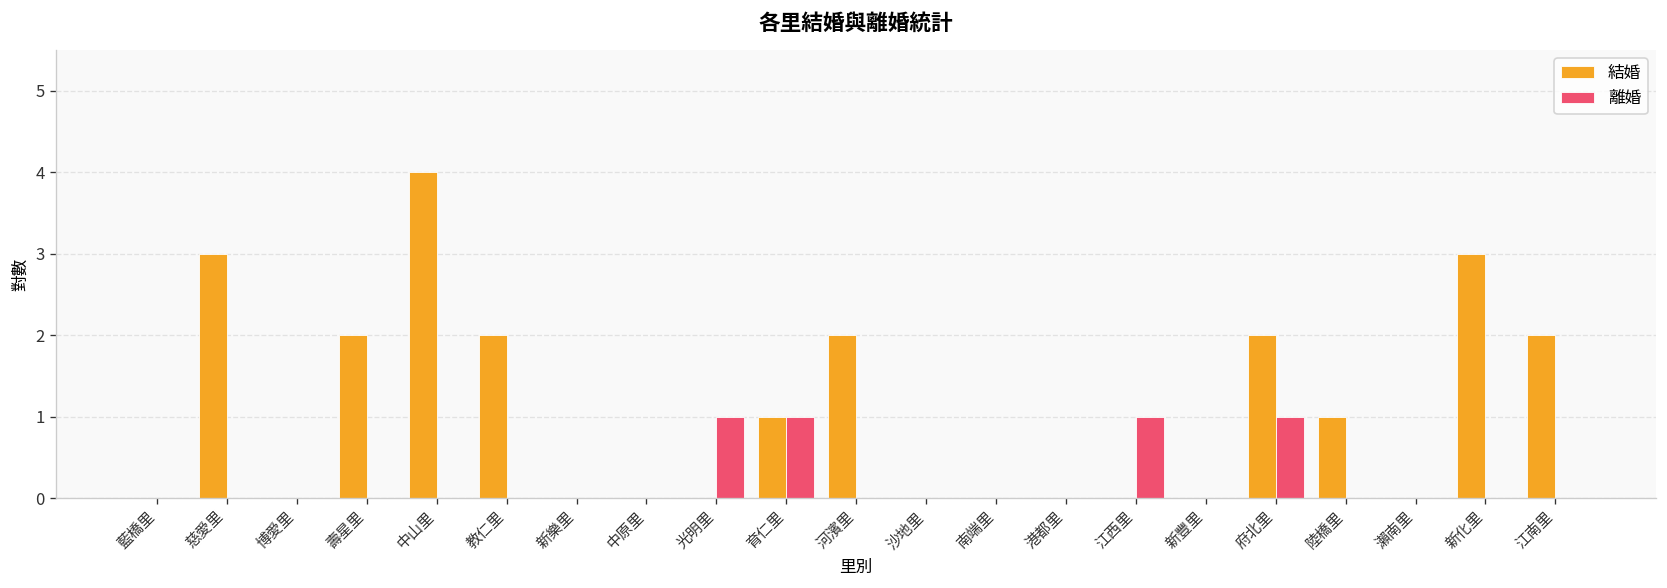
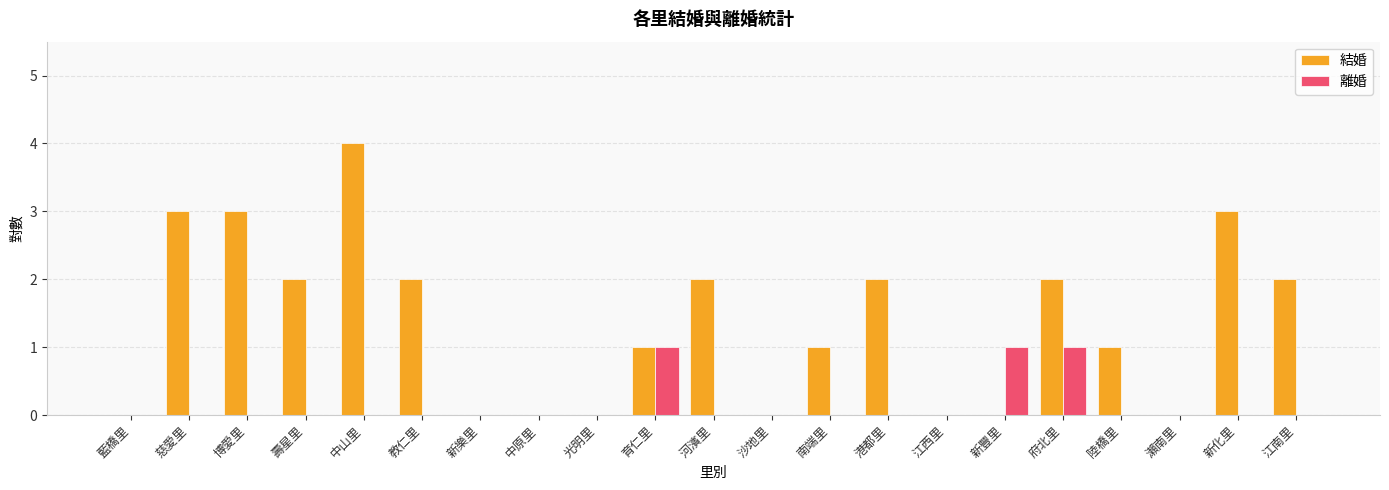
  {
    "結婚": {
      "藍橋里": 0,
      "慈愛里": 3,
-     "博愛里": 0,
+     "博愛里": 3,
      "壽星里": 2,
      "中山里": 4,
      "教仁里": 2,
      "新樂里": 0,
      "中原里": 0,
      "光明里": 0,
      "育仁里": 1,
      "河濱里": 2,
      "沙地里": 0,
-     "南端里": 0,
-     "港都里": 0,
+     "南端里": 1,
+     "港都里": 2,
      "江西里": 0,
      "新豐里": 0,
      "府北里": 2,
      "陸橋里": 1,
      "瀨南里": 0,
      "新化里": 3,
      "江南里": 2
    },
    "離婚": {
      "藍橋里": 0,
      "慈愛里": 0,
      "博愛里": 0,
      "壽星里": 0,
      "中山里": 0,
      "教仁里": 0,
      "新樂里": 0,
      "中原里": 0,
-     "光明里": 1,
+     "光明里": 0,
      "育仁里": 1,
      "河濱里": 0,
      "沙地里": 0,
      "南端里": 0,
      "港都里": 0,
-     "江西里": 1,
-     "新豐里": 0,
+     "江西里": 0,
+     "新豐里": 1,
      "府北里": 1,
      "陸橋里": 0,
      "瀨南里": 0,
      "新化里": 0,
      "江南里": 0
    }
  }
